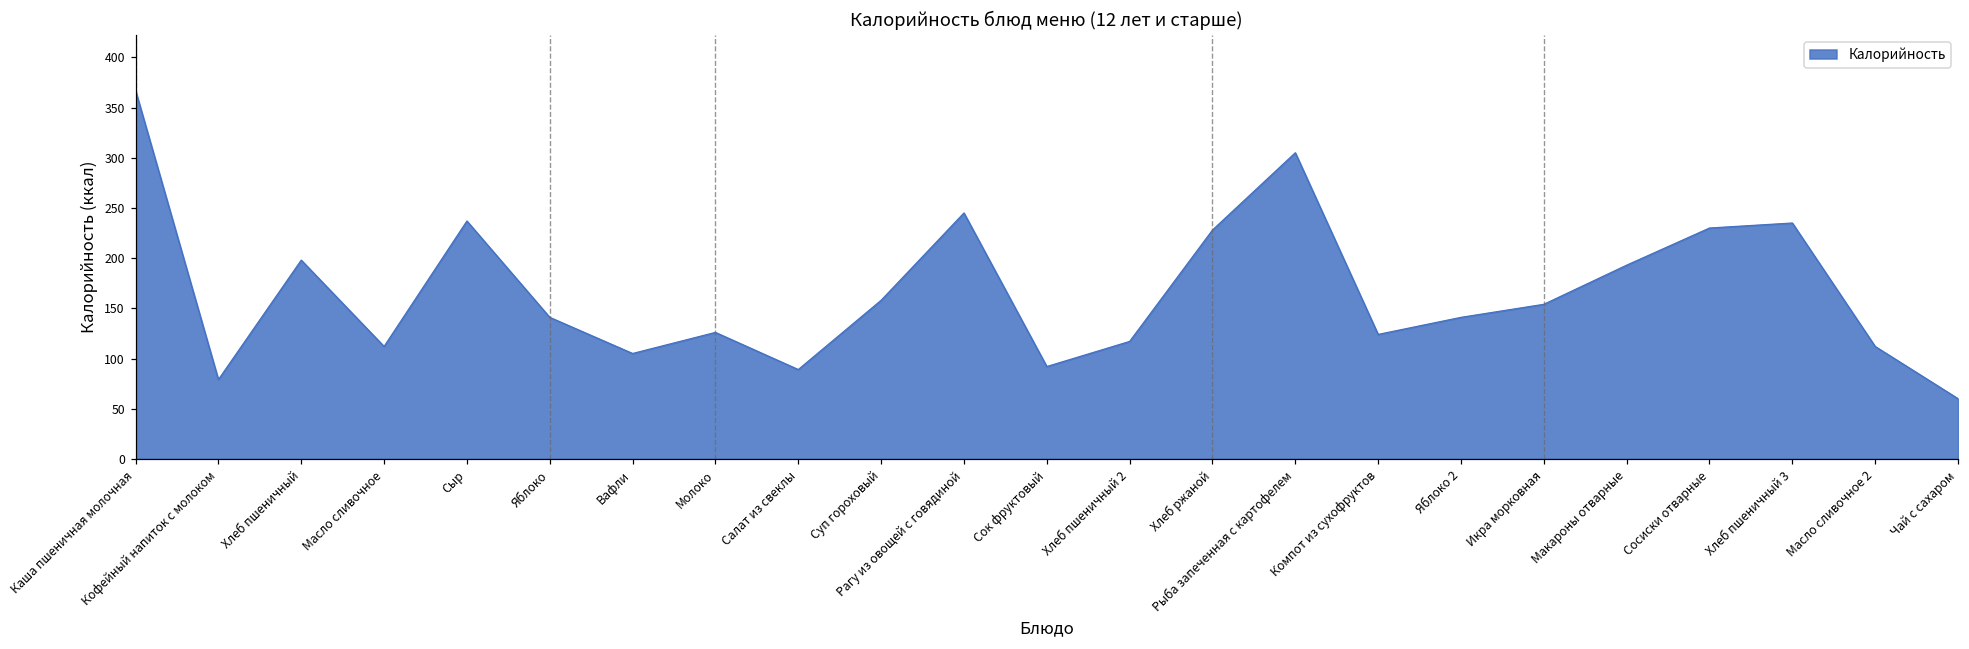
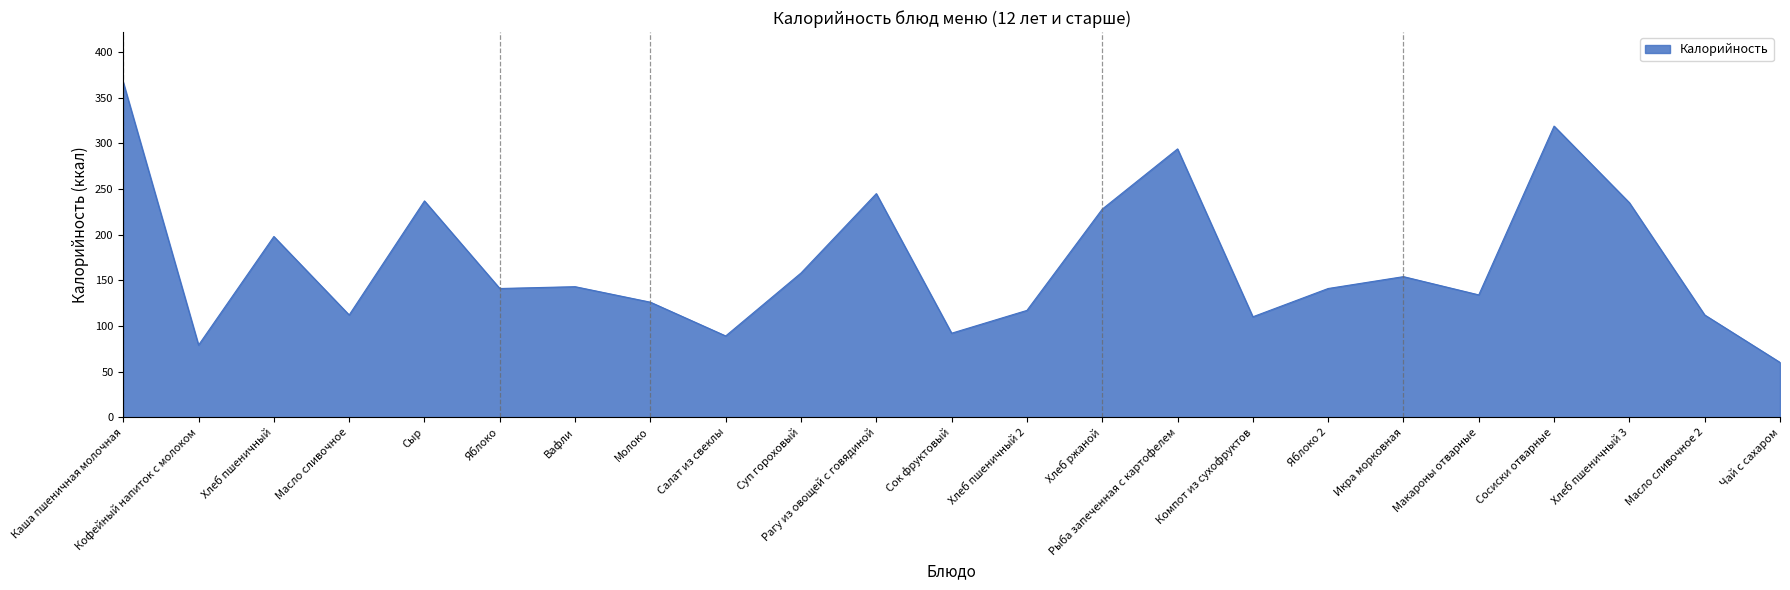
  {
    "Каша пшеничная молочная": 370,
    "Кофейный напиток с молоком": 80,
    "Хлеб пшеничный": 200,
    "Масло сливочное": 110,
    "Сыр": 240,
    "Яблоко": 140,
-   "Вафли": 110,
+   "Вафли": 140,
    "Молоко": 130,
    "Салат из свеклы": 90,
    "Суп гороховый": 160,
    "Рагу из овощей с говядиной": 250,
    "Сок фруктовый": 90,
    "Хлеб пшеничный 2": 120,
    "Хлеб ржаной": 230,
-   "Рыба запеченная с картофелем": 310,
-   "Компот из сухофруктов": 120,
+   "Рыба запеченная с картофелем": 290,
+   "Компот из сухофруктов": 110,
    "Яблоко 2": 140,
    "Икра морковная": 150,
-   "Макароны отварные": 190,
-   "Сосиски отварные": 230,
+   "Макароны отварные": 130,
+   "Сосиски отварные": 320,
    "Хлеб пшеничный 3": 240,
    "Масло сливочное 2": 110,
    "Чай с сахаром": 60
  }
